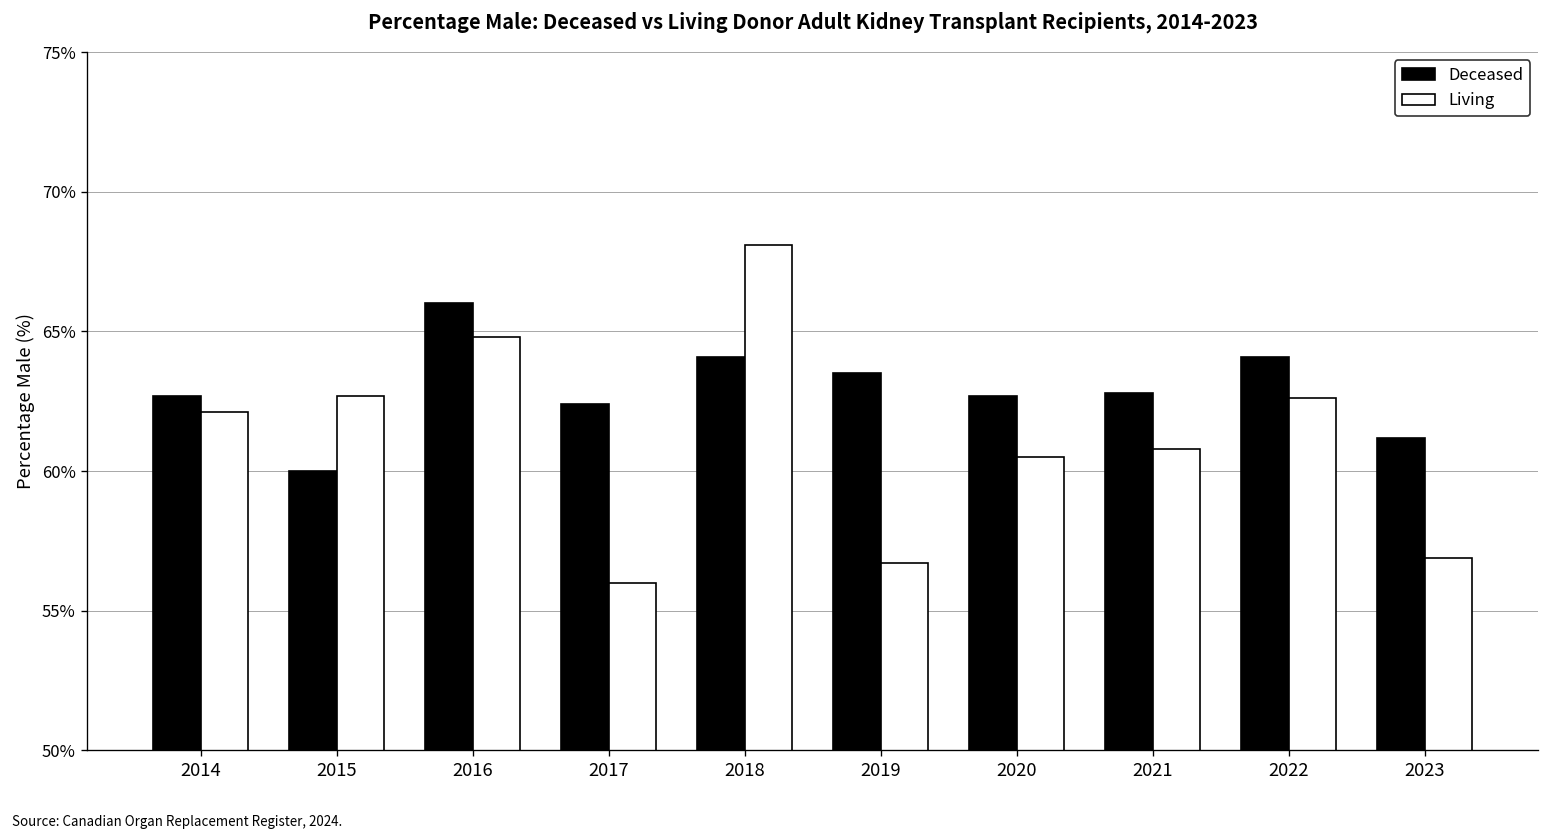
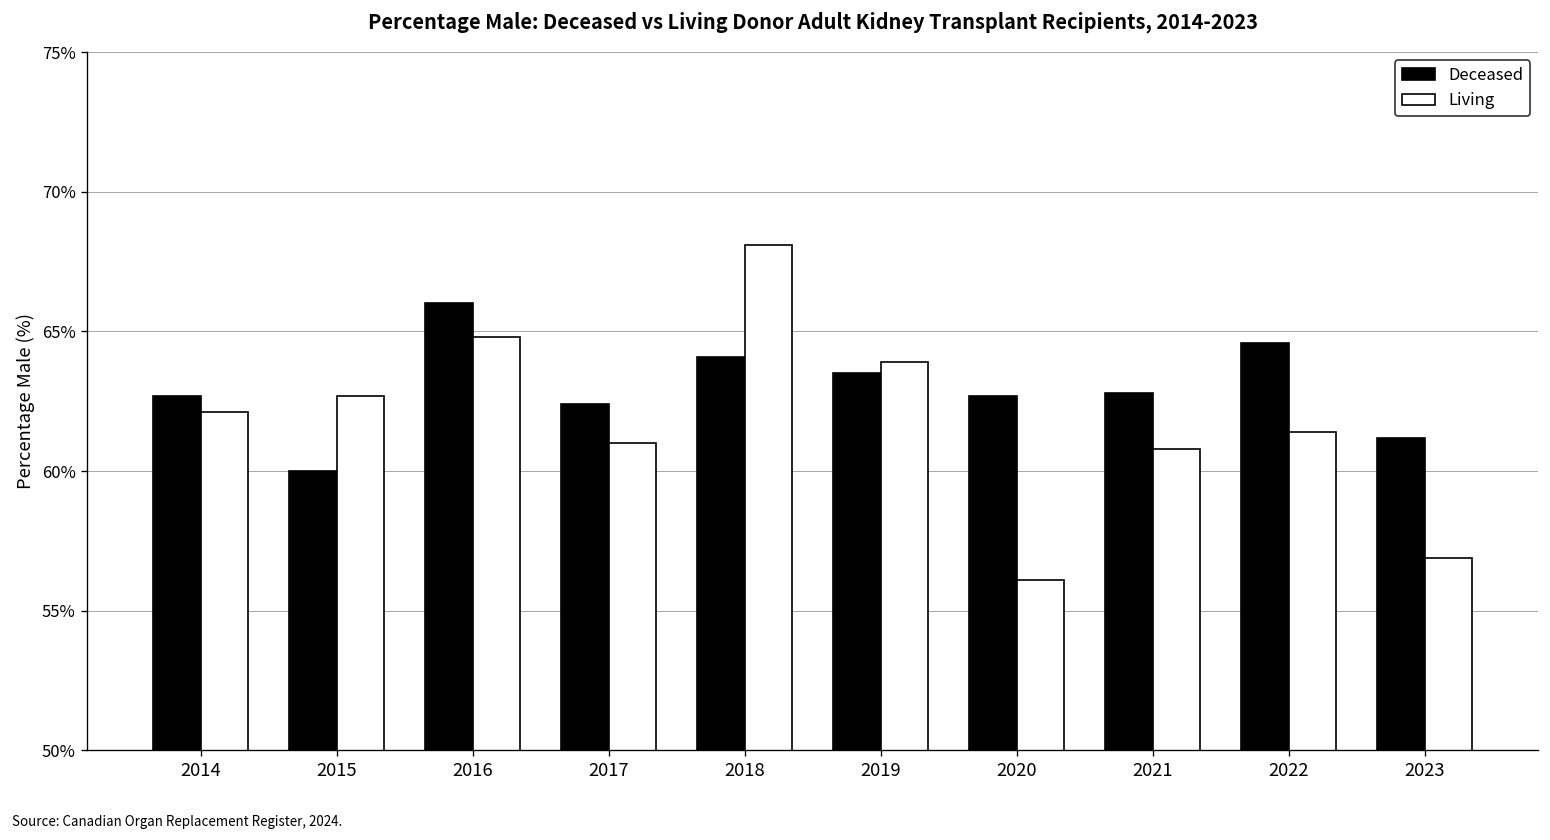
  {
    "Deceased": {
      "2014": "62.7%",
      "2015": "60.0%",
      "2016": "66.0%",
      "2017": "62.4%",
      "2018": "64.1%",
      "2019": "63.5%",
      "2020": "62.7%",
      "2021": "62.8%",
-     "2022": "64.1%",
+     "2022": "64.6%",
      "2023": "61.2%"
    },
    "Living": {
      "2014": "62.1%",
      "2015": "62.7%",
      "2016": "64.8%",
-     "2017": "56%",
+     "2017": "61%",
      "2018": "68.1%",
-     "2019": "56.7%",
-     "2020": "60.5%",
+     "2019": "63.9%",
+     "2020": "56.1%",
      "2021": "60.8%",
-     "2022": "62.6%",
+     "2022": "61.4%",
      "2023": "56.9%"
    }
  }
